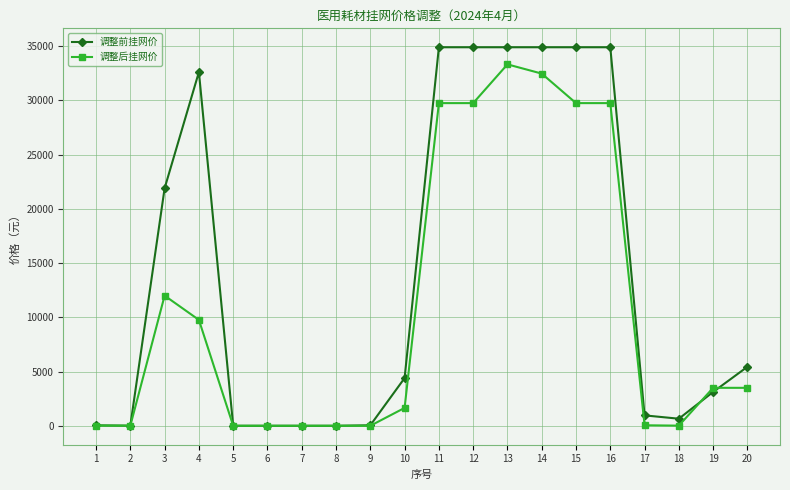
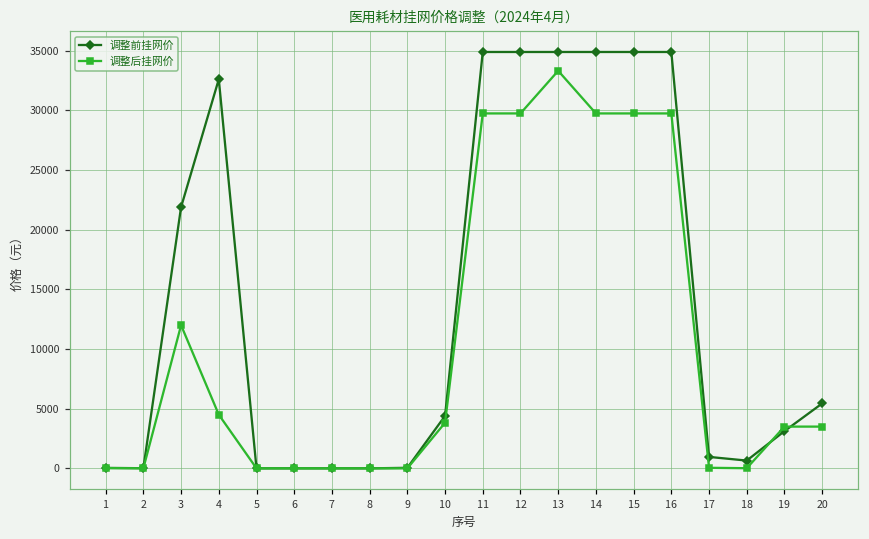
  {
    "调整前挂网价": {
      "3": 21900,
      "4": 32600,
      "10": 4400,
      "11": 34900,
      "12": 34900,
      "13": 34900,
      "14": 34900,
      "15": 34900,
      "16": 34900,
      "17": 1000,
      "18": 700,
      "19": 3100,
      "20": 5400
    },
    "调整后挂网价": {
      "3": 12000,
-     "4": 9800,
-     "10": 1600,
+     "4": 4500,
+     "10": 3800,
      "11": 29800,
      "12": 29800,
      "13": 33300,
-     "14": 32500,
+     "14": 29800,
      "15": 29800,
      "16": 29800,
      "17": 0,
      "18": 0,
      "19": 3500,
      "20": 3500
    }
  }
